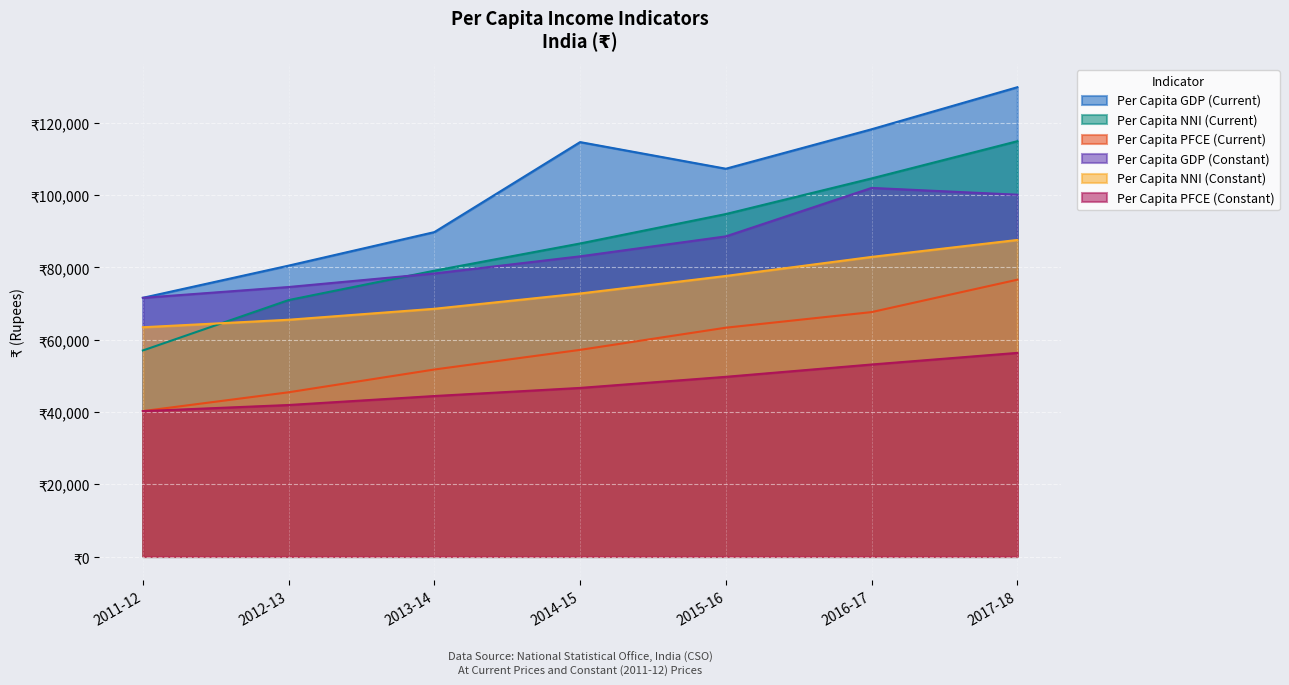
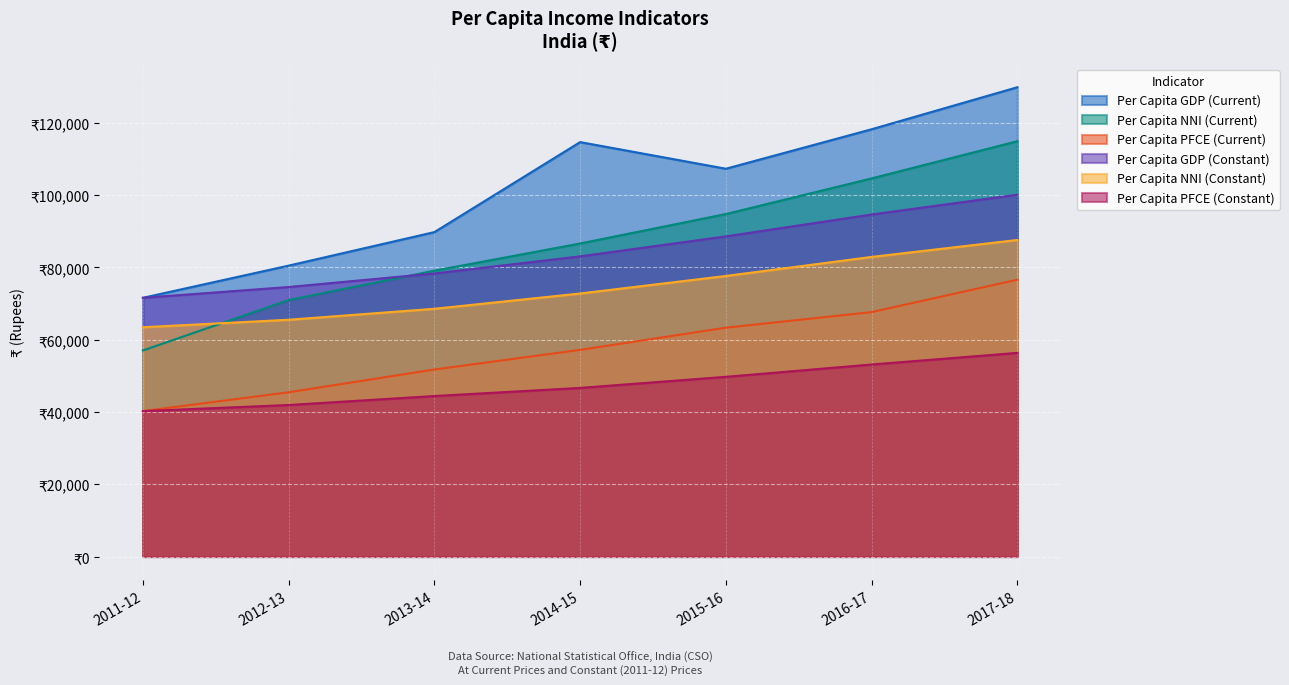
  {
    "Per Capita GDP (Current)": {
      "2012-13": "₹81,000",
      "2013-14": "₹90,000",
      "2014-15": "₹115,000",
      "2015-16": "₹107,000",
      "2016-17": "₹118,000",
      "2017-18": "₹130,000"
    },
    "Per Capita NNI (Current)": {
      "2011-12": "₹57,000",
      "2012-13": "₹71,000",
      "2013-14": "₹79,000",
      "2014-15": "₹87,000",
      "2015-16": "₹95,000",
      "2016-17": "₹105,000",
      "2017-18": "₹115,000"
    },
    "Per Capita PFCE (Current)": {
      "2012-13": "₹45,000",
      "2013-14": "₹52,000",
      "2014-15": "₹57,000",
      "2015-16": "₹63,000",
      "2016-17": "₹68,000",
      "2017-18": "₹77,000"
    },
    "Per Capita GDP (Constant)": {
      "2012-13": "₹75,000",
      "2013-14": "₹78,000",
      "2014-15": "₹83,000",
      "2015-16": "₹89,000",
-     "2016-17": "₹102,000",
+     "2016-17": "₹95,000",
      "2017-18": "₹100,000"
    },
    "Per Capita NNI (Constant)": {
      "2011-12": "₹63,000",
      "2012-13": "₹66,000",
      "2013-14": "₹69,000",
      "2014-15": "₹73,000",
      "2015-16": "₹78,000",
      "2016-17": "₹83,000",
      "2017-18": "₹88,000"
    },
    "Per Capita PFCE (Constant)": {
      "2012-13": "₹42,000",
      "2013-14": "₹44,000",
      "2014-15": "₹47,000",
      "2015-16": "₹50,000",
      "2016-17": "₹53,000",
      "2017-18": "₹56,000"
    }
  }
